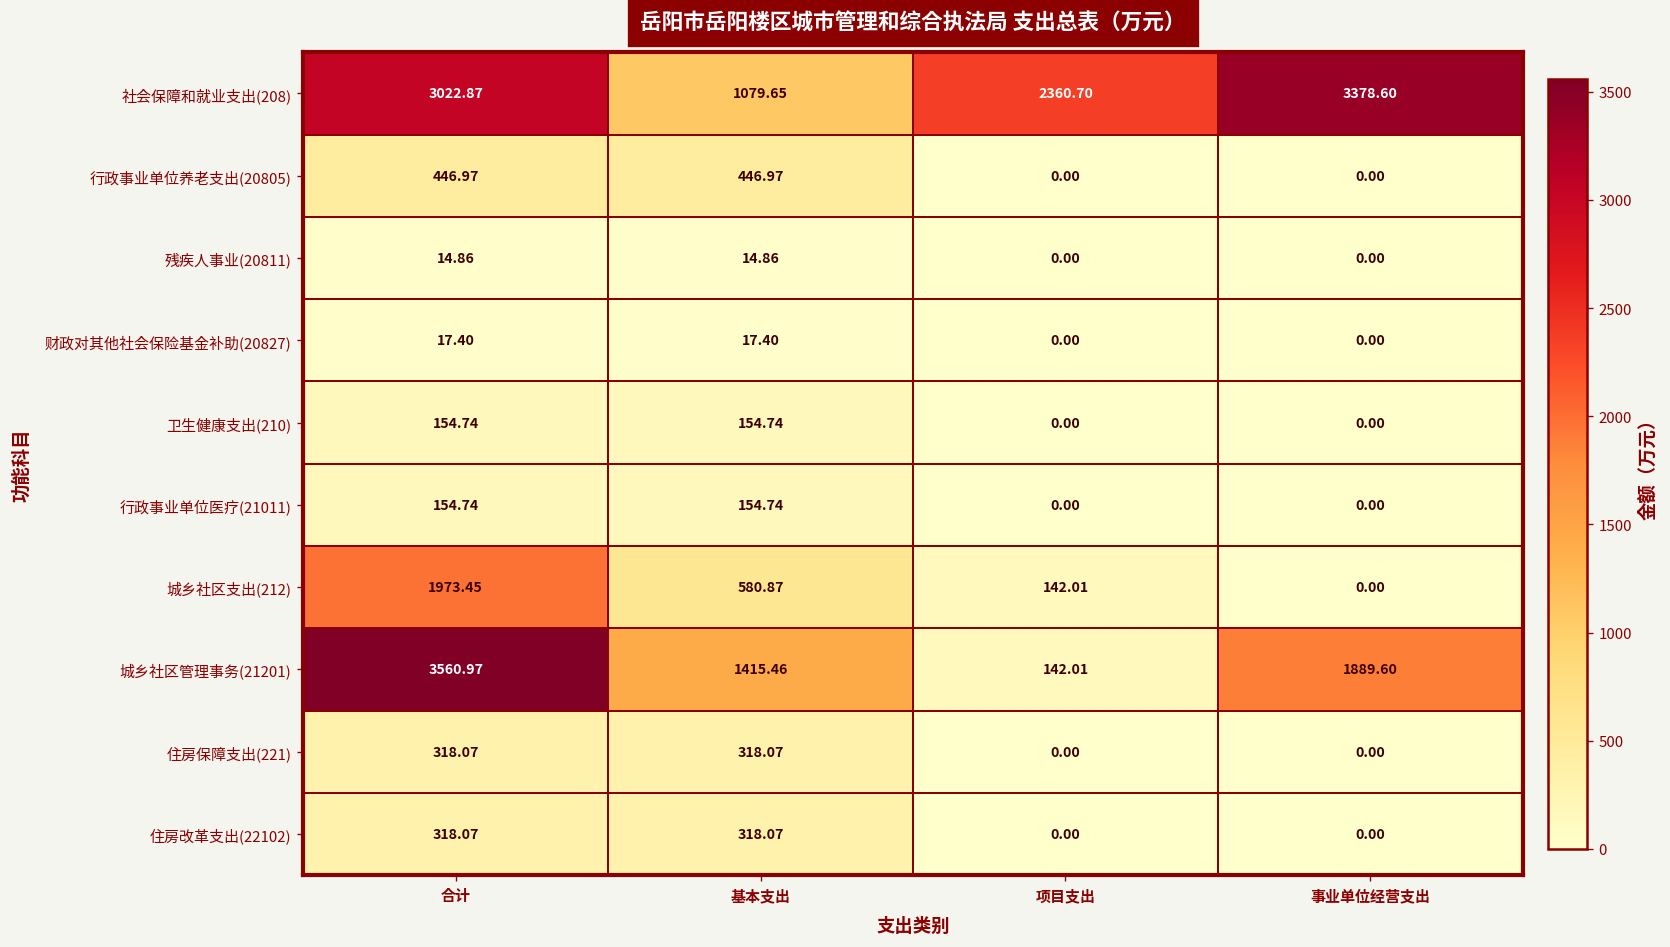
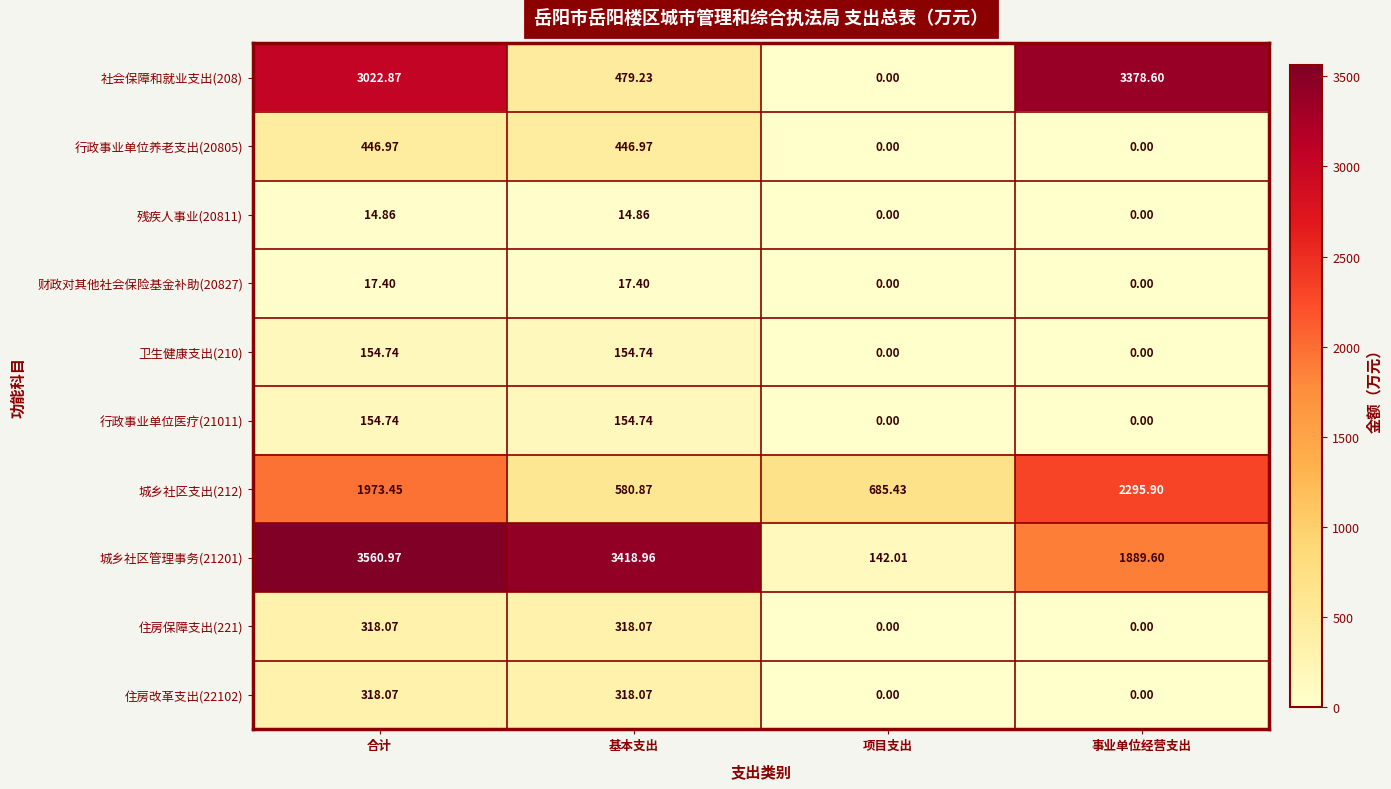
  {
    "社会保障和就业支出(208)": {
      "合计": 3022.87,
-     "基本支出": 1079.65,
-     "项目支出": 2360.70,
+     "基本支出": 479.23,
+     "项目支出": 0.00,
      "事业单位经营支出": 3378.60
    },
    "行政事业单位养老支出(20805)": {
      "合计": 446.97,
      "基本支出": 446.97,
      "项目支出": 0.00,
      "事业单位经营支出": 0.00
    },
    "残疾人事业(20811)": {
      "合计": 14.86,
      "基本支出": 14.86,
      "项目支出": 0.00,
      "事业单位经营支出": 0.00
    },
    "财政对其他社会保险基金补助(20827)": {
      "合计": 17.40,
      "基本支出": 17.40,
      "项目支出": 0.00,
      "事业单位经营支出": 0.00
    },
    "卫生健康支出(210)": {
      "合计": 154.74,
      "基本支出": 154.74,
      "项目支出": 0.00,
      "事业单位经营支出": 0.00
    },
    "行政事业单位医疗(21011)": {
      "合计": 154.74,
      "基本支出": 154.74,
      "项目支出": 0.00,
      "事业单位经营支出": 0.00
    },
    "城乡社区支出(212)": {
      "合计": 1973.45,
      "基本支出": 580.87,
-     "项目支出": 142.01,
-     "事业单位经营支出": 0.00
+     "项目支出": 685.43,
+     "事业单位经营支出": 2295.90
    },
    "城乡社区管理事务(21201)": {
      "合计": 3560.97,
-     "基本支出": 1415.46,
+     "基本支出": 3418.96,
      "项目支出": 142.01,
      "事业单位经营支出": 1889.60
    },
    "住房保障支出(221)": {
      "合计": 318.07,
      "基本支出": 318.07,
      "项目支出": 0.00,
      "事业单位经营支出": 0.00
    },
    "住房改革支出(22102)": {
      "合计": 318.07,
      "基本支出": 318.07,
      "项目支出": 0.00,
      "事业单位经营支出": 0.00
    }
  }
